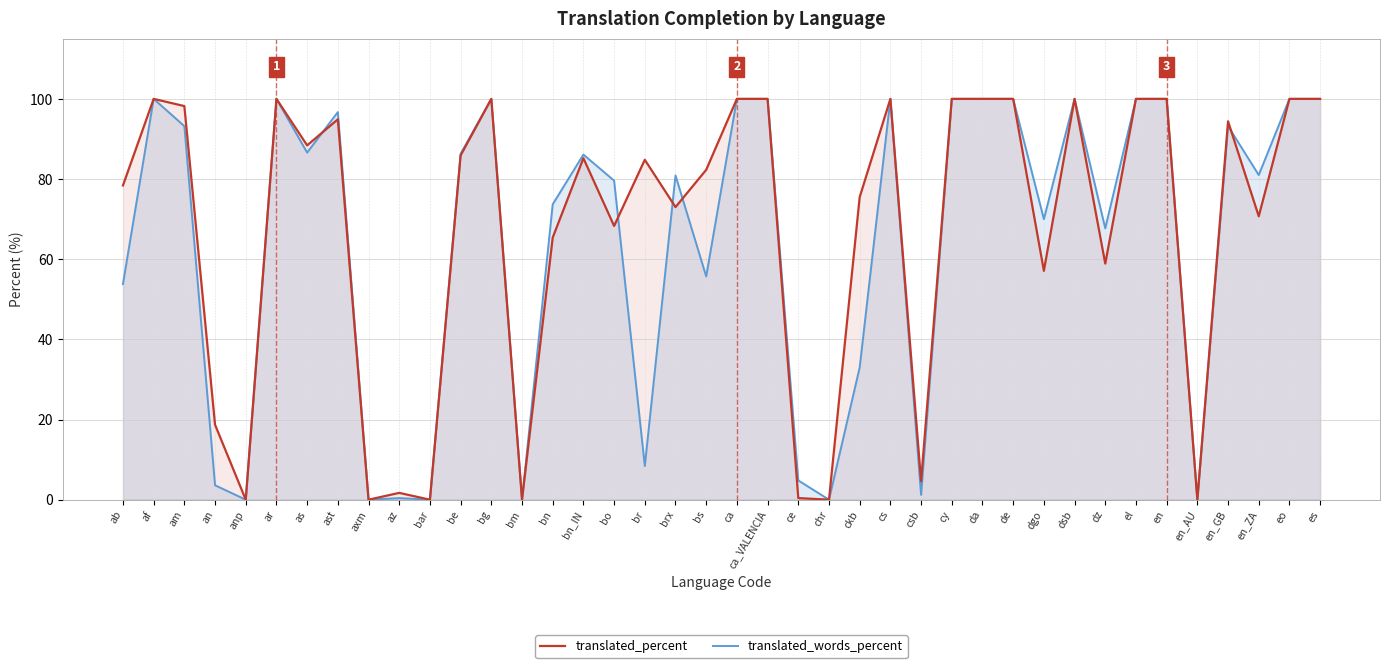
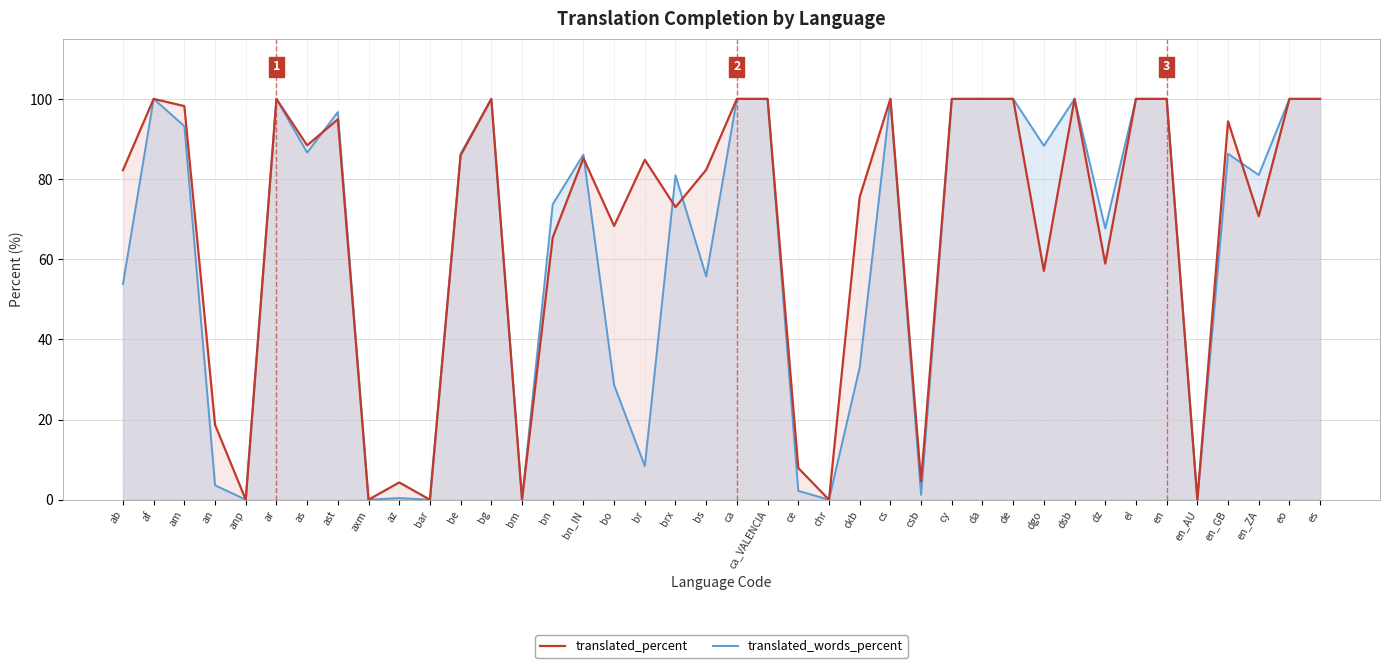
  {
    "translated_percent": {
-     "ab": 78,
+     "ab": 82,
      "am": 98,
      "an": 19,
      "as": 88,
      "ast": 95,
-     "az": 2,
+     "az": 4,
      "bn": 65,
      "bn_IN": 85,
      "bo": 68,
      "br": 85,
      "brx": 73,
      "bs": 82,
-     "ce": 0,
+     "ce": 8,
      "ckb": 76,
      "csb": 5,
      "dgo": 57,
      "dz": 59,
      "en_GB": 94,
      "en_ZA": 71
    },
    "translated_words_percent": {
      "ab": 54,
      "am": 93,
      "an": 4,
      "as": 87,
      "ast": 97,
      "az": 0,
      "bn": 74,
      "bn_IN": 86,
-     "bo": 80,
+     "bo": 29,
      "br": 8,
      "brx": 81,
      "bs": 56,
-     "ce": 5,
+     "ce": 2,
      "ckb": 33,
      "csb": 1,
-     "dgo": 70,
+     "dgo": 88,
      "dz": 68,
-     "en_GB": 93,
+     "en_GB": 86,
      "en_ZA": 81
    }
  }
